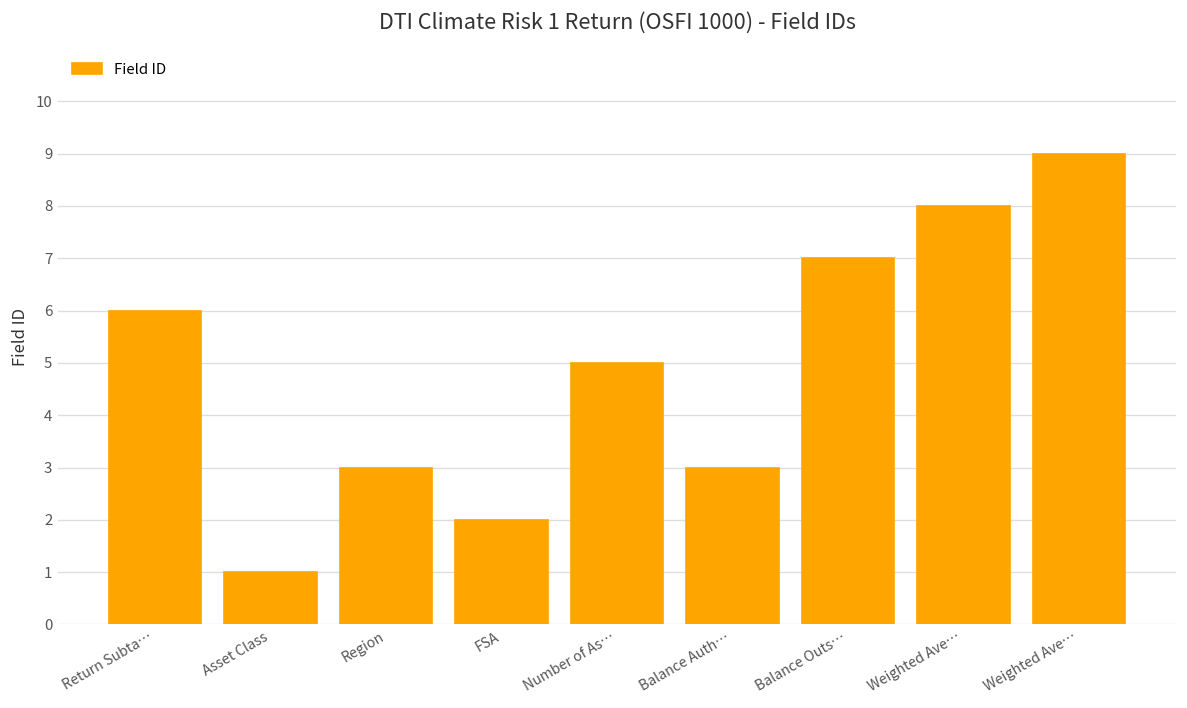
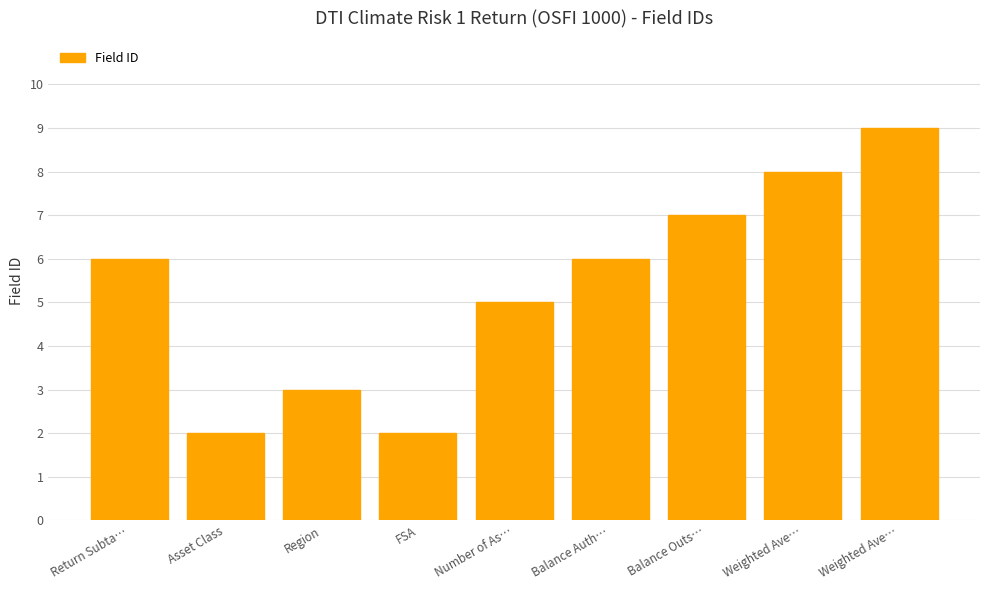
  {
    "Return Subta…": 6,
-   "Asset Class": 1,
+   "Asset Class": 2,
    "Region": 3,
    "FSA": 2,
    "Number of As…": 5,
-   "Balance Auth…": 3,
+   "Balance Auth…": 6,
    "Balance Outs…": 7
  }
